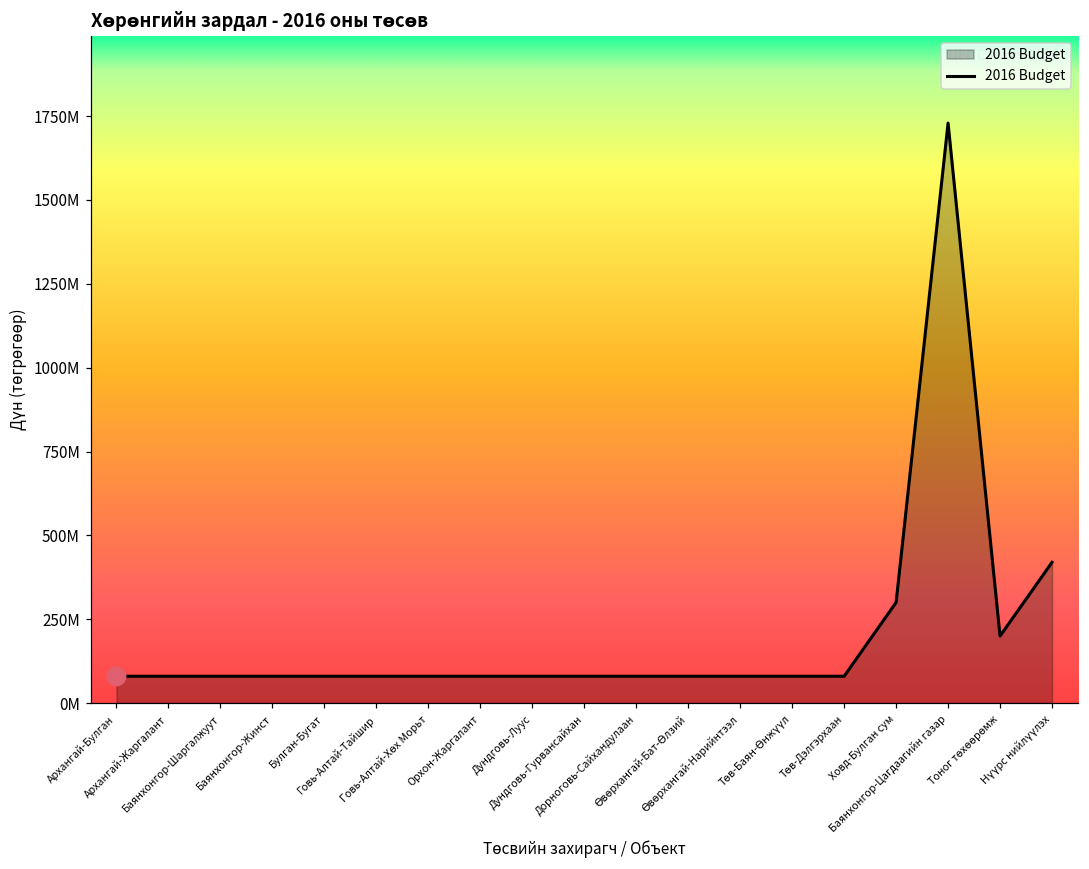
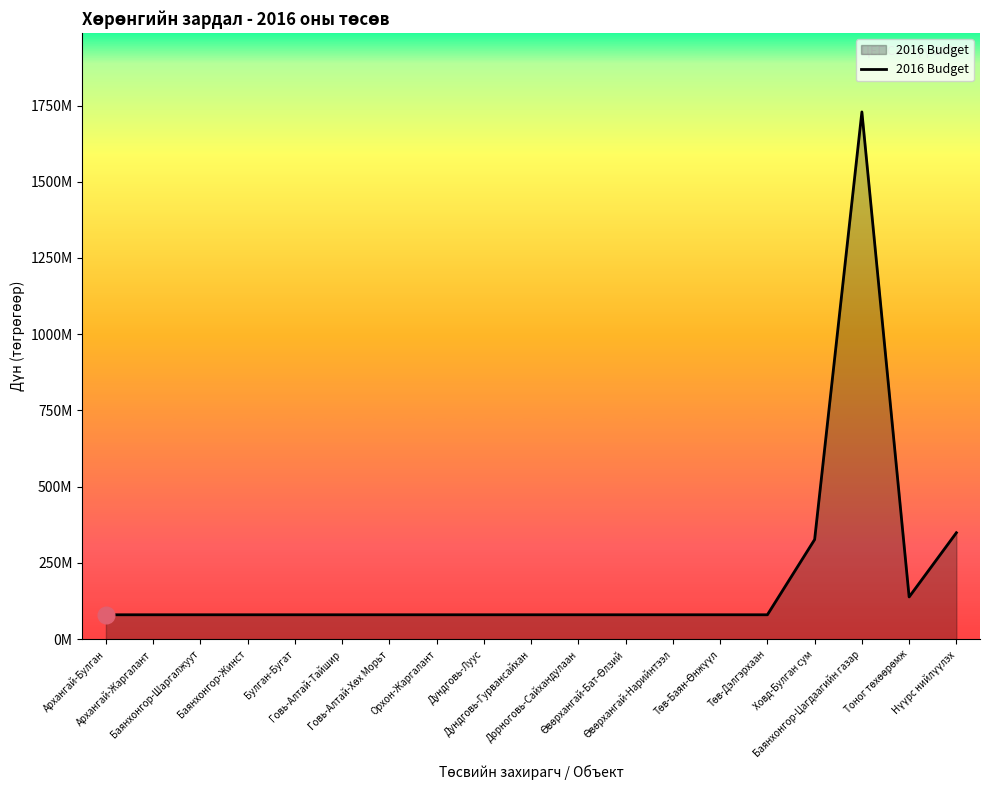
  {
    "2016 Budget": {
      "Архангай-Жаргалант": 80000000,
      "Баянхонгор-Шаргалжуут": 80000000,
      "Баянхонгор-Жинст": 80000000,
      "Булган-Бугат": 80000000,
      "Говь-Алтай-Тайшир": 80000000,
      "Говь-Алтай-Хөх Морьт": 80000000,
      "Орхон-Жаргалант": 80000000,
      "Дундговь-Луус": 80000000,
      "Дундговь-Гурвансайхан": 80000000,
      "Дорноговь-Сайхандулаан": 80000000,
      "Өвөрхангай-Бат-Өлзий": 80000000,
      "Өвөрхангай-Нарийнтээл": 80000000,
      "Төв-Баян-Өнжүүл": 80000000,
      "Төв-Дэлгэрхаан": 80000000,
-     "Ховд-Булган сум": 300000000,
+     "Ховд-Булган сум": 330000000,
      "Баянхонгор-Цагдаагийн газар": 1730000000,
-     "Тоног төхөөрөмж": 200000000,
-     "Нүүрс нийлүүлэх": 420000000
+     "Тоног төхөөрөмж": 140000000,
+     "Нүүрс нийлүүлэх": 350000000
    }
  }
